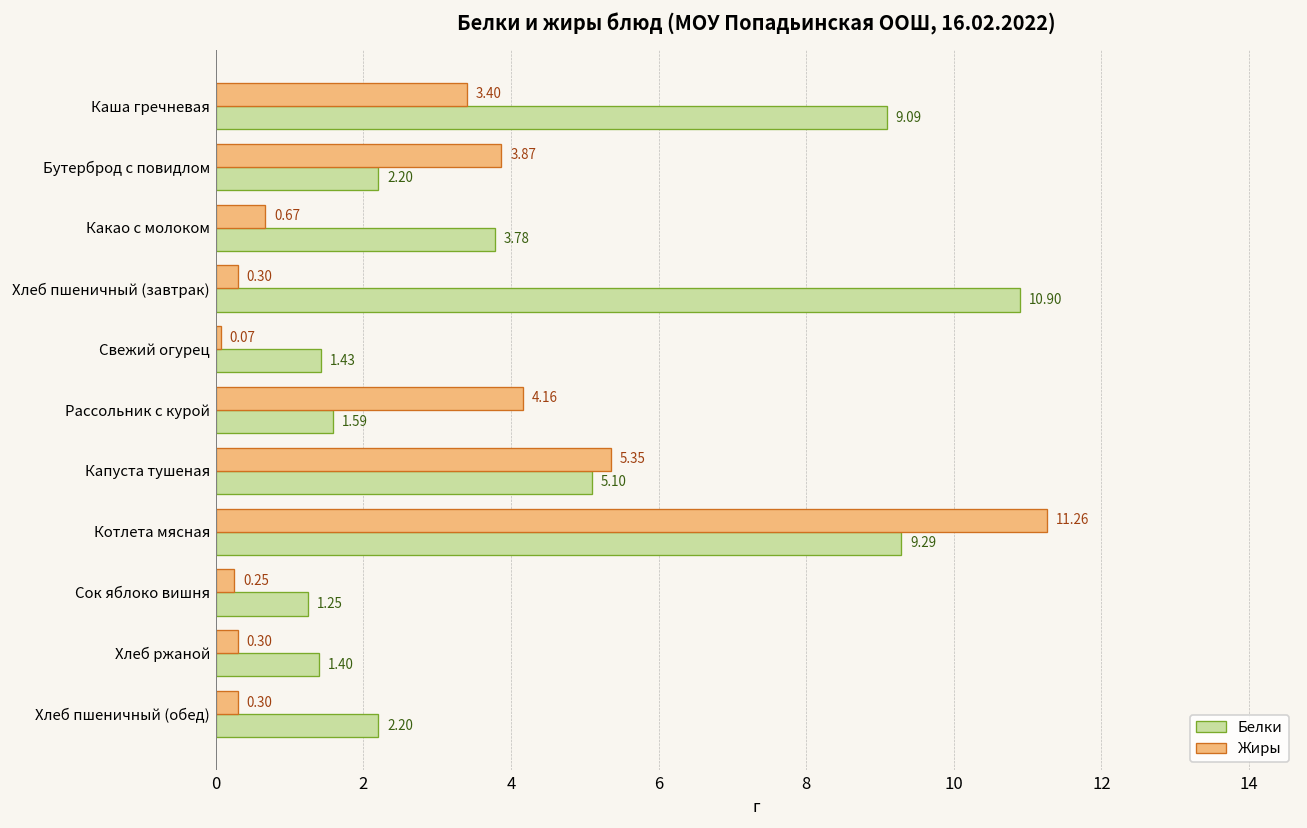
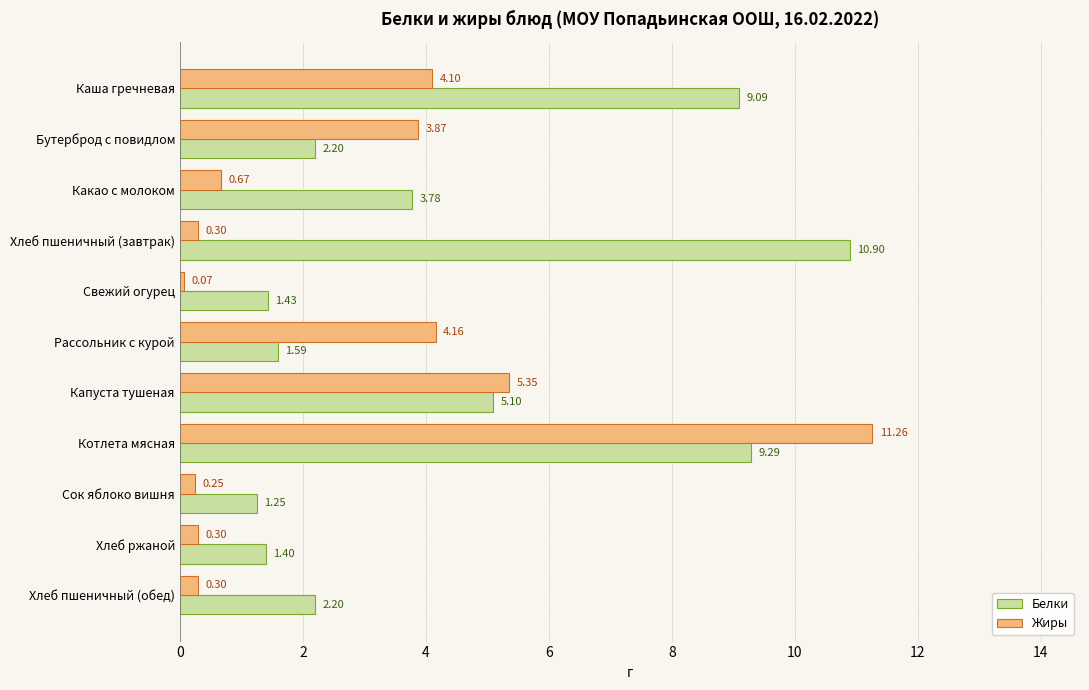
  {
    "Белки": {
      "Каша гречневая": 9.09,
      "Бутерброд с повидлом": 2.20,
      "Какао с молоком": 3.78,
      "Хлеб пшеничный (завтрак)": 10.90,
      "Свежий огурец": 1.43,
      "Рассольник с курой": 1.59,
      "Капуста тушеная": 5.10,
      "Котлета мясная": 9.29,
      "Сок яблоко вишня": 1.25,
      "Хлеб ржаной": 1.40,
      "Хлеб пшеничный (обед)": 2.20
    },
    "Жиры": {
-     "Каша гречневая": 3.40,
+     "Каша гречневая": 4.10,
      "Бутерброд с повидлом": 3.87,
      "Какао с молоком": 0.67,
      "Хлеб пшеничный (завтрак)": 0.30,
      "Свежий огурец": 0.07,
      "Рассольник с курой": 4.16,
      "Капуста тушеная": 5.35,
      "Котлета мясная": 11.26,
      "Сок яблоко вишня": 0.25,
      "Хлеб ржаной": 0.30,
      "Хлеб пшеничный (обед)": 0.30
    }
  }
